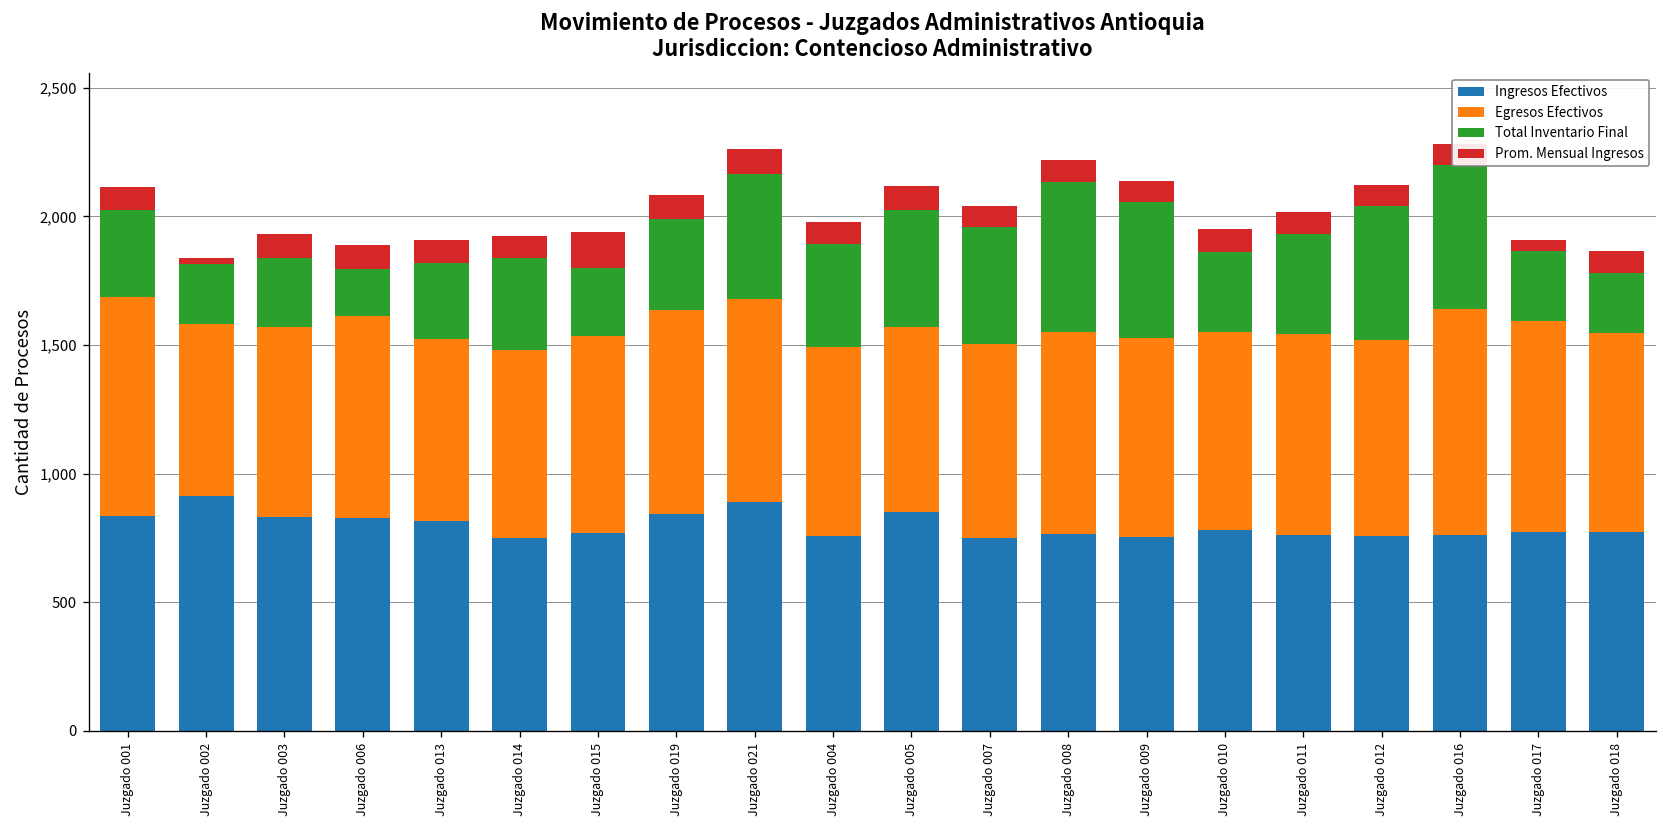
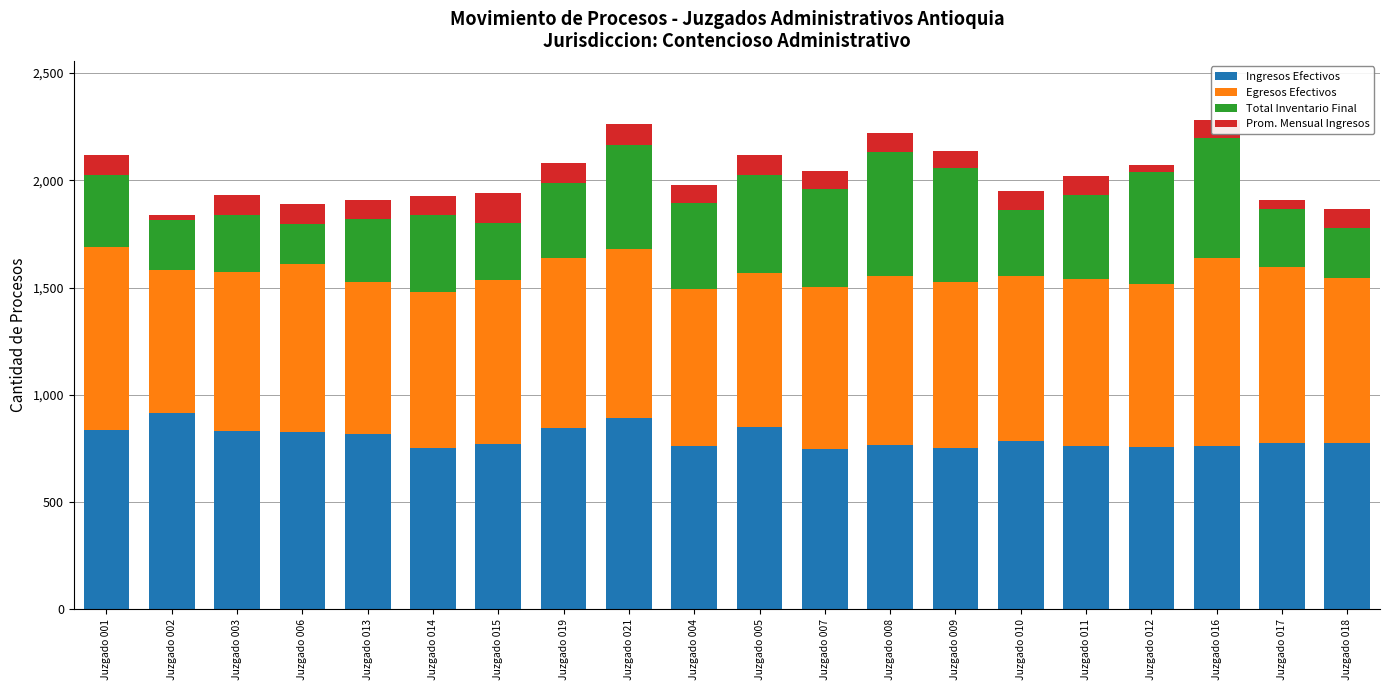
  {
    "Ingresos Efectivos": {
      "Juzgado 001": 830,
      "Juzgado 002": 920,
      "Juzgado 003": 830,
      "Juzgado 006": 830,
      "Juzgado 013": 820,
      "Juzgado 014": 750,
      "Juzgado 015": 770,
      "Juzgado 019": 840,
      "Juzgado 021": 890,
      "Juzgado 004": 760,
      "Juzgado 005": 850,
      "Juzgado 007": 750,
      "Juzgado 008": 760,
      "Juzgado 009": 750,
      "Juzgado 010": 780,
      "Juzgado 011": 760,
      "Juzgado 012": 760,
      "Juzgado 016": 760,
      "Juzgado 017": 770,
      "Juzgado 018": 780
    },
    "Egresos Efectivos": {
      "Juzgado 001": 850,
      "Juzgado 002": 670,
      "Juzgado 003": 740,
      "Juzgado 006": 790,
      "Juzgado 013": 710,
      "Juzgado 014": 730,
      "Juzgado 015": 770,
      "Juzgado 019": 790,
      "Juzgado 021": 790,
      "Juzgado 004": 730,
      "Juzgado 005": 720,
      "Juzgado 007": 750,
      "Juzgado 008": 790,
      "Juzgado 009": 770,
      "Juzgado 010": 770,
      "Juzgado 011": 780,
      "Juzgado 012": 760,
      "Juzgado 016": 880,
      "Juzgado 017": 820,
      "Juzgado 018": 770
    },
    "Total Inventario Final": {
      "Juzgado 001": 340,
      "Juzgado 002": 230,
      "Juzgado 003": 270,
      "Juzgado 006": 180,
      "Juzgado 013": 290,
      "Juzgado 014": 360,
      "Juzgado 015": 260,
      "Juzgado 019": 350,
      "Juzgado 021": 480,
      "Juzgado 004": 400,
      "Juzgado 005": 460,
      "Juzgado 007": 460,
      "Juzgado 008": 580,
      "Juzgado 009": 530,
      "Juzgado 010": 310,
      "Juzgado 011": 390,
      "Juzgado 012": 520,
      "Juzgado 016": 560,
      "Juzgado 017": 270,
      "Juzgado 018": 230
    },
    "Prom. Mensual Ingresos": {
      "Juzgado 001": 90,
      "Juzgado 002": 20,
      "Juzgado 003": 90,
      "Juzgado 006": 90,
      "Juzgado 013": 90,
      "Juzgado 014": 90,
      "Juzgado 015": 140,
      "Juzgado 019": 90,
      "Juzgado 021": 100,
      "Juzgado 004": 90,
      "Juzgado 005": 90,
      "Juzgado 007": 80,
      "Juzgado 008": 90,
      "Juzgado 009": 80,
      "Juzgado 010": 90,
      "Juzgado 011": 90,
-     "Juzgado 012": 80,
+     "Juzgado 012": 30,
      "Juzgado 017": 40,
      "Juzgado 018": 90
    }
  }
